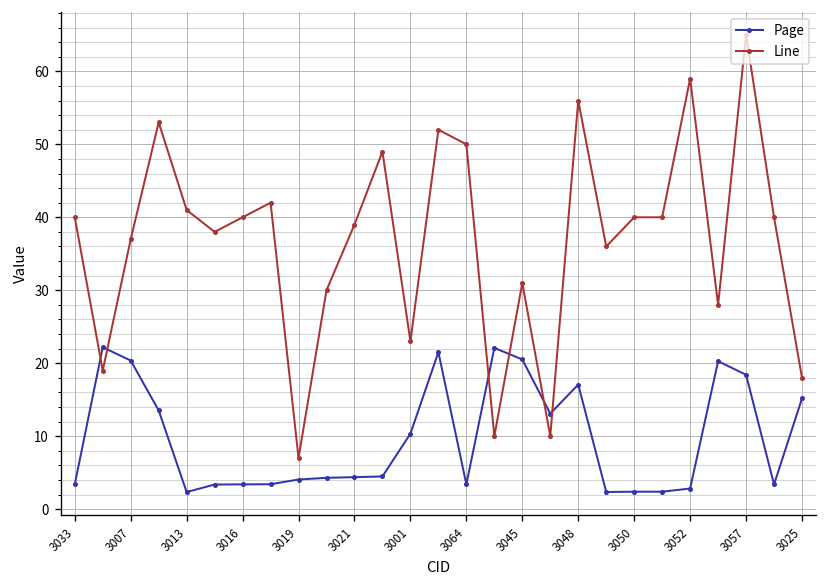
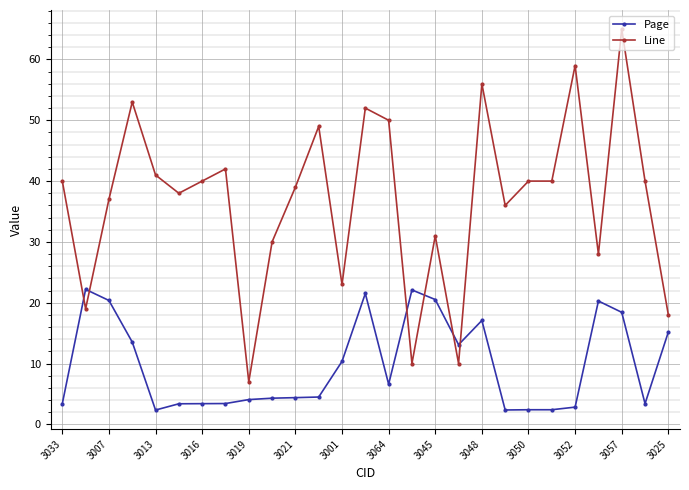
  {
    "Page": {
      "3033": 3,
      "3007": 20,
      "3013": 2,
      "3016": 3,
      "3019": 4,
      "3021": 4,
      "3001": 10,
-     "3064": 3,
+     "3064": 7,
      "3045": 21,
      "3048": 17,
      "3050": 2,
      "3052": 3,
      "3057": 18,
      "3025": 15
    },
    "Line": {
      "3033": 40,
      "3007": 37,
      "3013": 41,
      "3016": 40,
      "3019": 7,
      "3021": 39,
      "3001": 23,
      "3064": 50,
      "3045": 31,
      "3048": 56,
      "3050": 40,
      "3052": 59,
      "3025": 18
    }
  }
